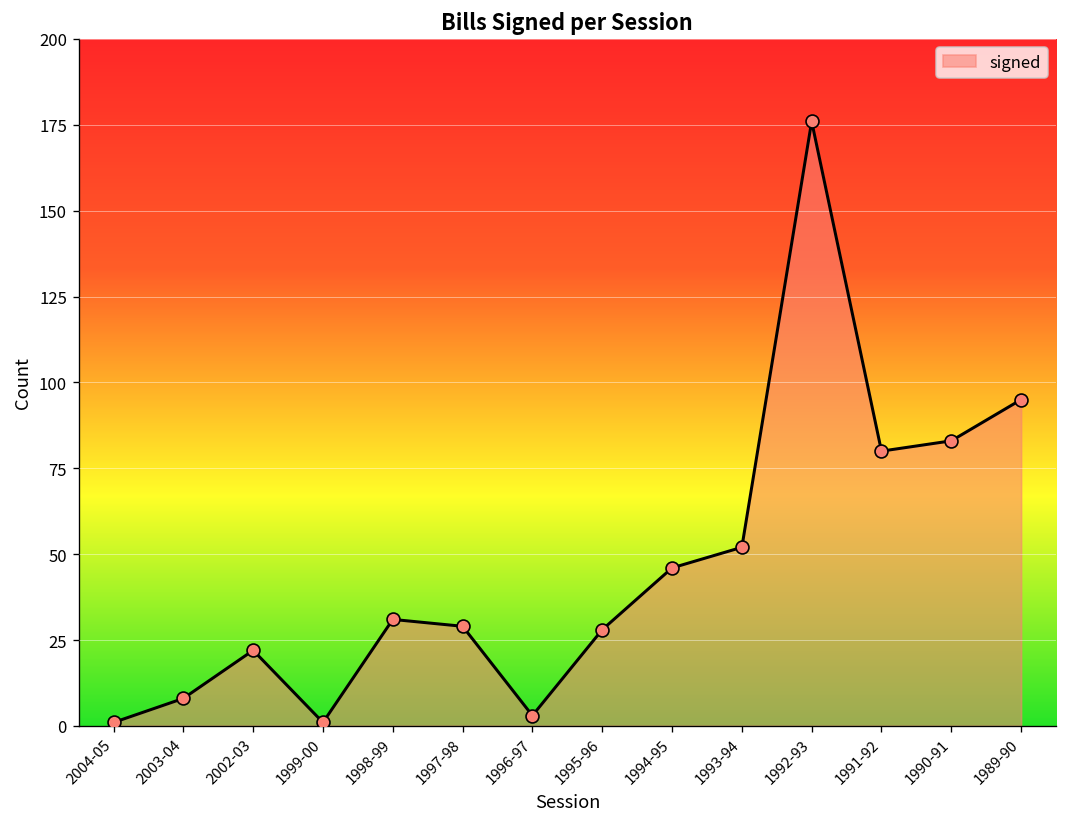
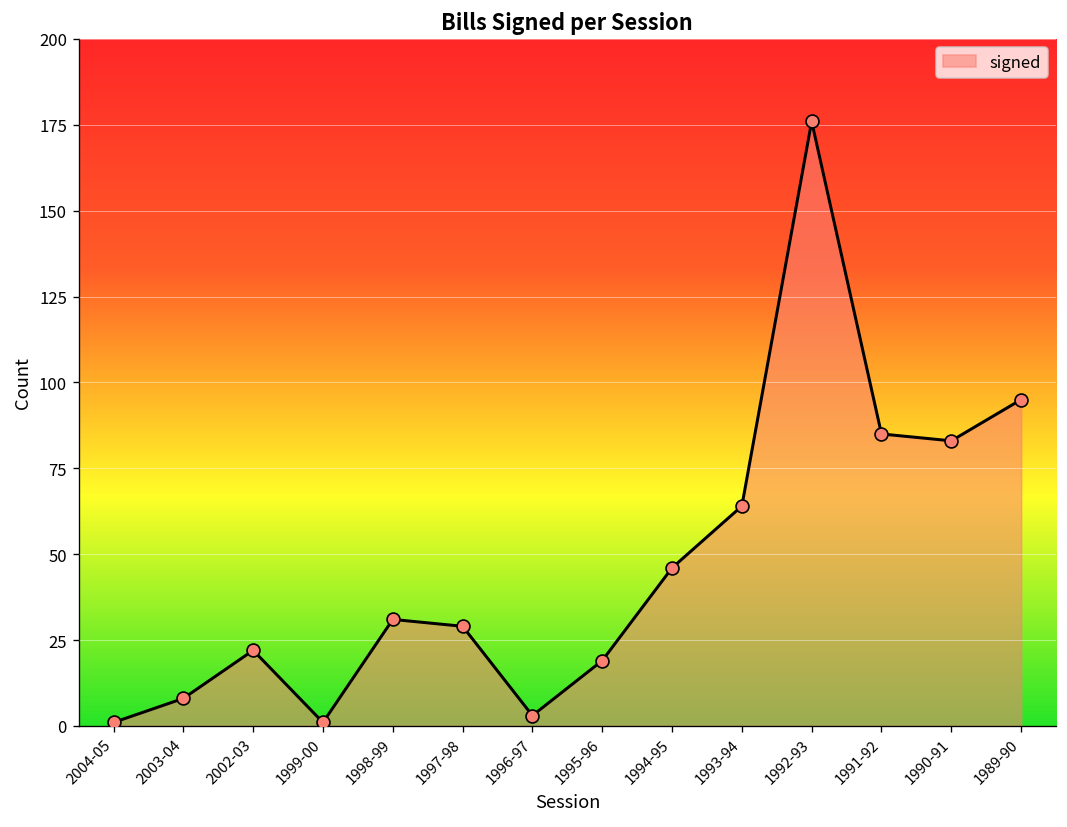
  {
    "2004-05": 1,
    "2003-04": 8,
    "2002-03": 22,
    "1999-00": 1,
    "1998-99": 31,
    "1997-98": 29,
    "1996-97": 3,
-   "1995-96": 28,
+   "1995-96": 19,
    "1994-95": 46,
-   "1993-94": 52,
+   "1993-94": 64,
    "1992-93": 176,
-   "1991-92": 80,
+   "1991-92": 85,
    "1990-91": 83,
    "1989-90": 95
  }
